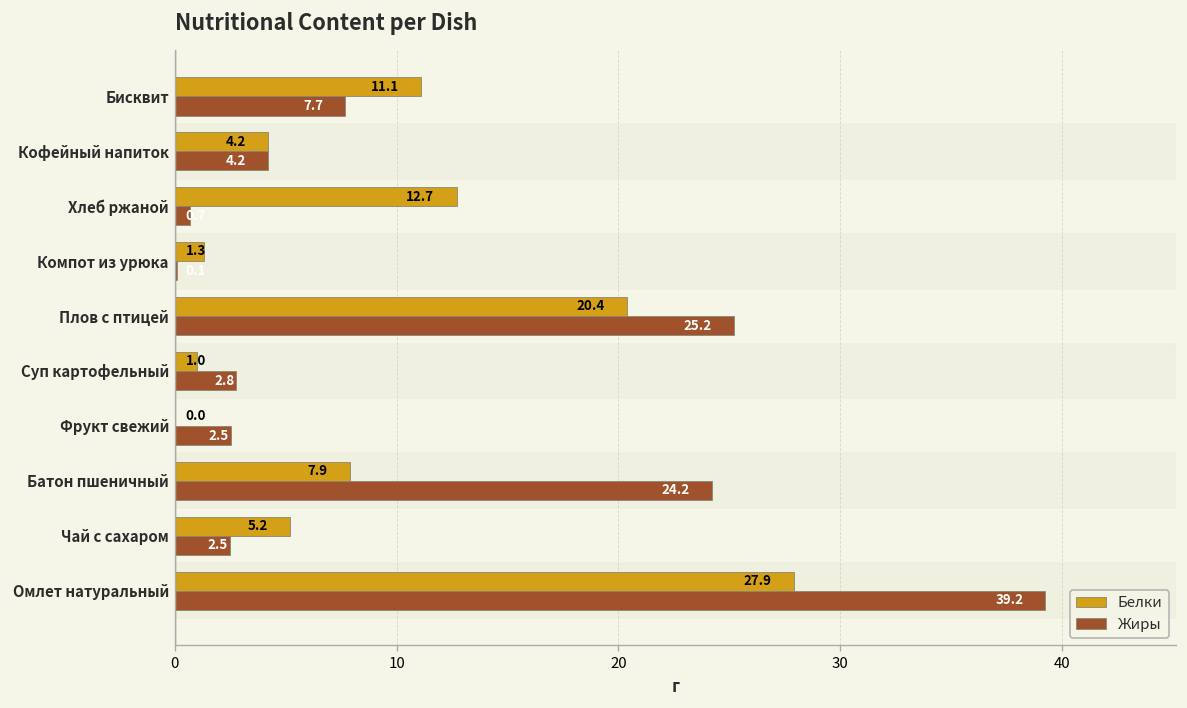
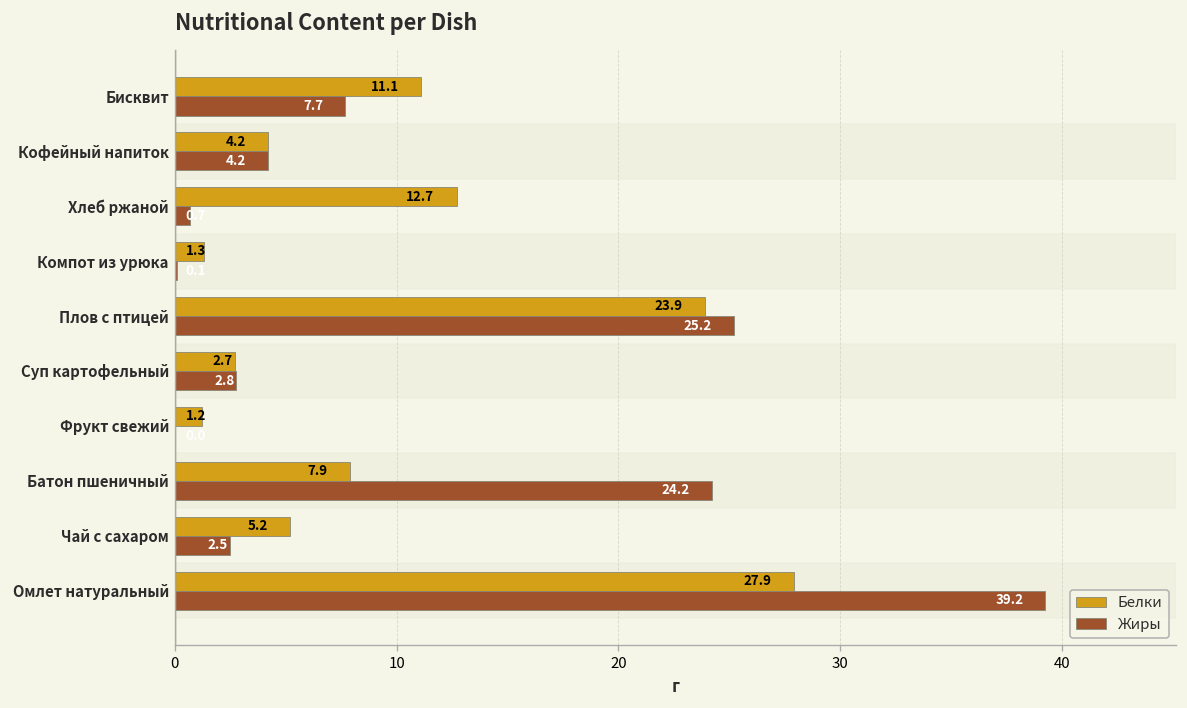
  {
    "Белки": {
      "Бисквит": 11.1,
      "Кофейный напиток": 4.2,
      "Хлеб ржаной": 12.7,
      "Компот из урюка": 1.3,
-     "Плов с птицей": 20.4,
-     "Суп картофельный": 1.0,
-     "Фрукт свежий": 0.0,
+     "Плов с птицей": 23.9,
+     "Суп картофельный": 2.7,
+     "Фрукт свежий": 1.2,
      "Батон пшеничный": 7.9,
      "Чай c сахаром": 5.2,
      "Омлет натуральный": 27.9
    },
    "Жиры": {
      "Хлеб ржаной": 0.7,
-     "Фрукт свежий": 2.5
+     "Фрукт свежий": 0.0
    }
  }
